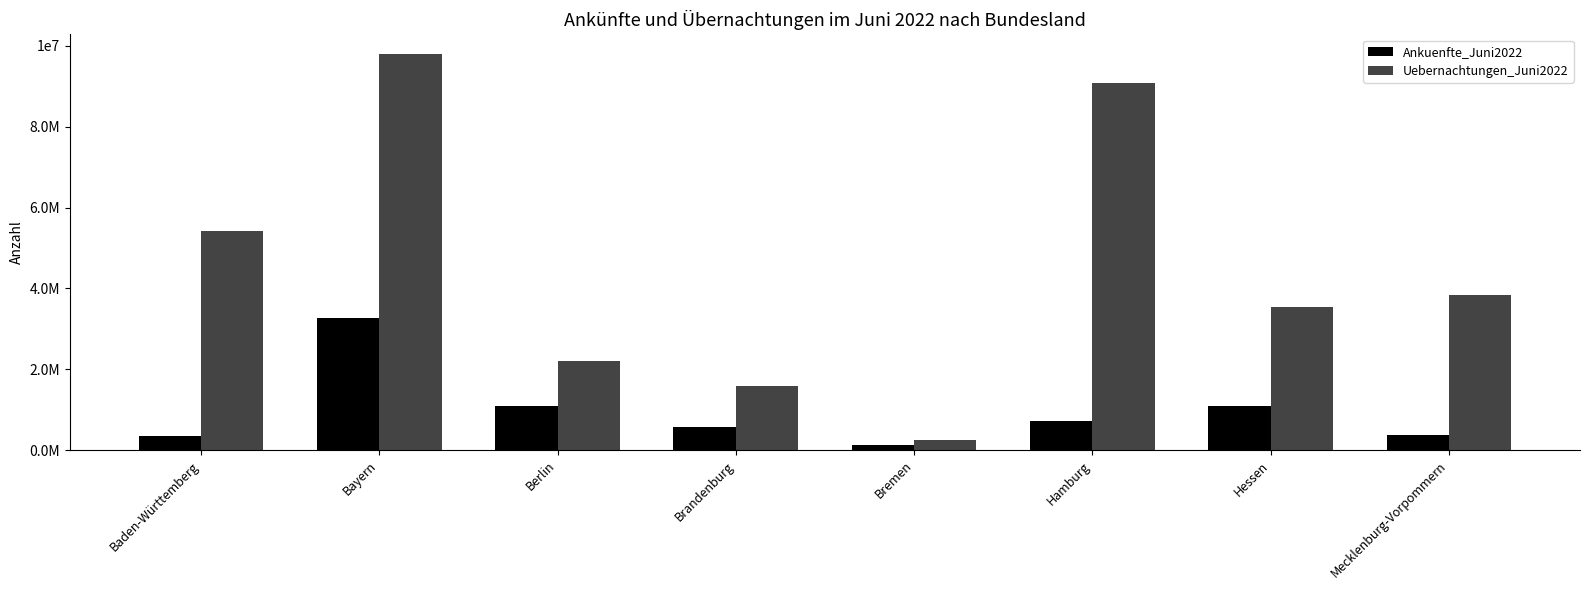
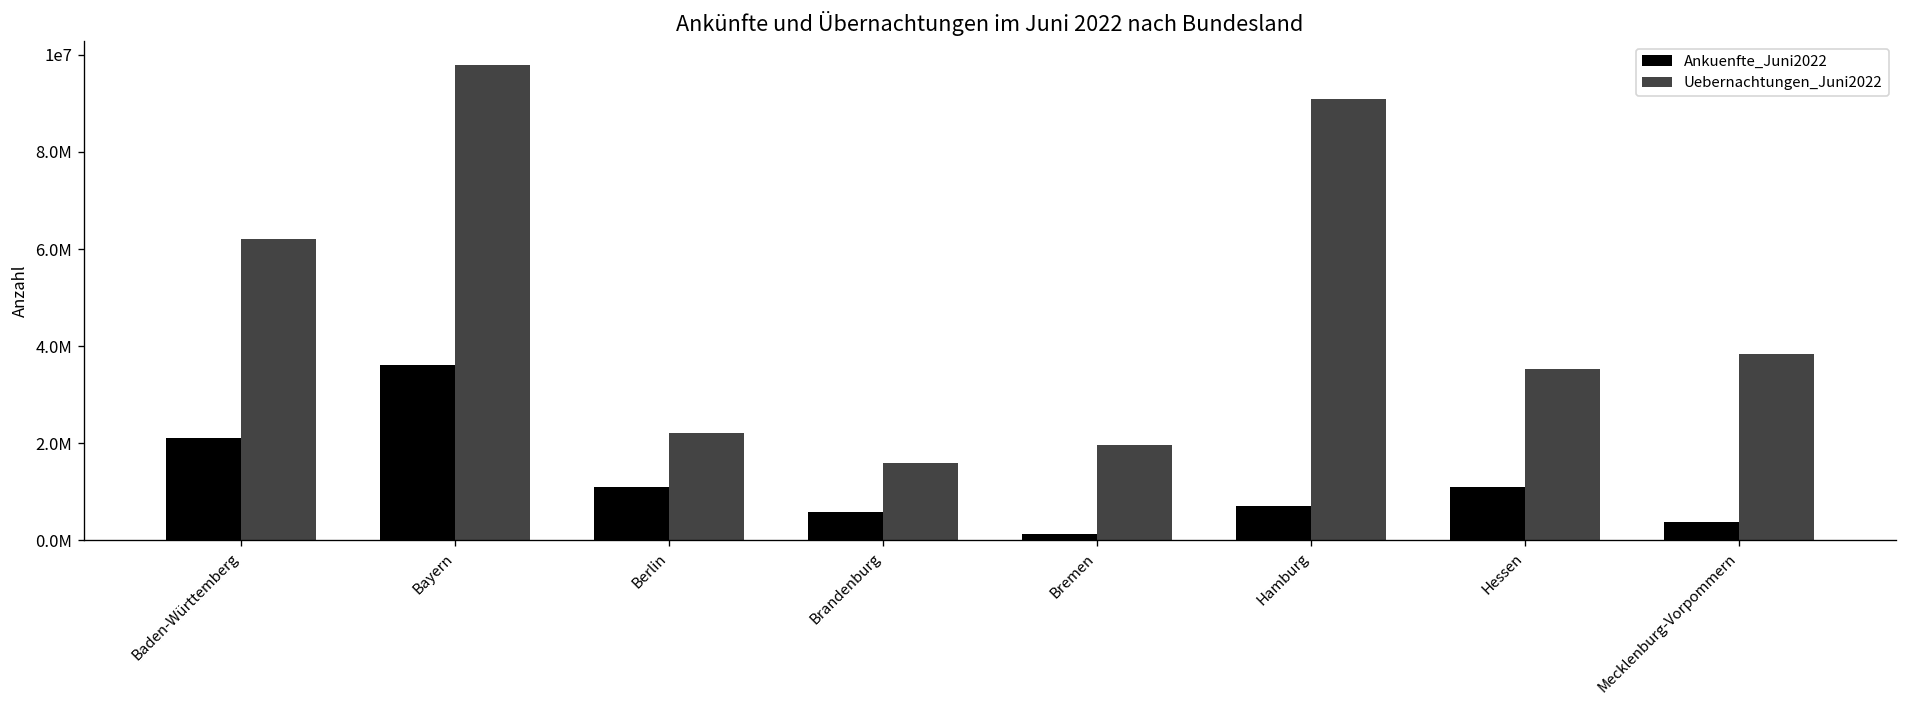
  {
    "Ankuenfte_Juni2022": {
-     "Baden-Württemberg": 400000,
-     "Bayern": 3300000,
+     "Baden-Württemberg": 2100000,
+     "Bayern": 3600000,
      "Berlin": 1100000,
      "Brandenburg": 600000,
      "Bremen": 100000,
      "Hamburg": 700000,
      "Hessen": 1100000,
      "Mecklenburg-Vorpommern": 400000
    },
    "Uebernachtungen_Juni2022": {
-     "Baden-Württemberg": 5400000,
+     "Baden-Württemberg": 6200000,
      "Bayern": 9800000,
      "Berlin": 2200000,
      "Brandenburg": 1600000,
-     "Bremen": 300000,
+     "Bremen": 2000000,
      "Hamburg": 9100000,
      "Hessen": 3500000,
      "Mecklenburg-Vorpommern": 3800000
    }
  }
